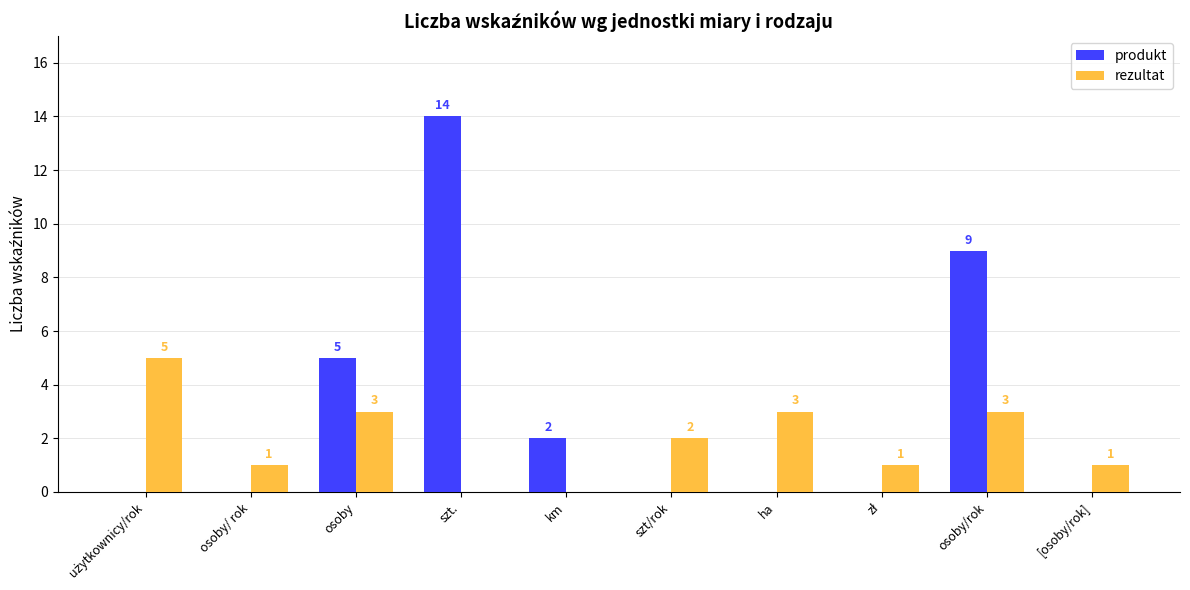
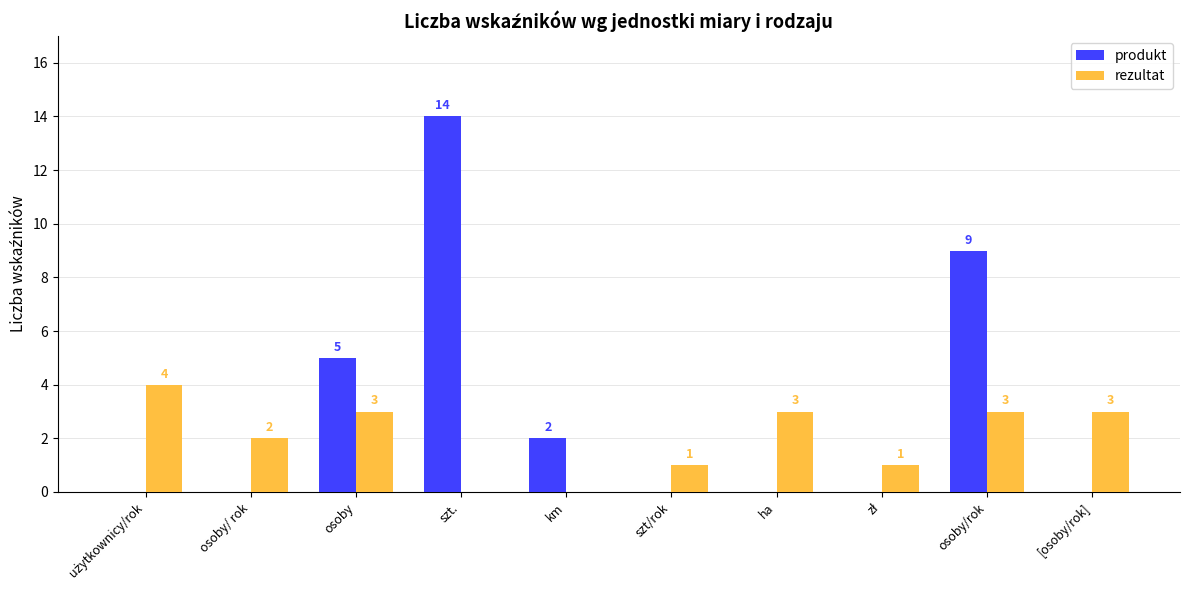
  {
    "produkt": {
      "osoby": 5,
      "szt.": 14,
      "km": 2,
      "osoby/rok": 9
    },
    "rezultat": {
-     "użytkownicy/rok": 5,
-     "osoby/ rok": 1,
+     "użytkownicy/rok": 4,
+     "osoby/ rok": 2,
      "osoby": 3,
-     "szt/rok": 2,
+     "szt/rok": 1,
      "ha": 3,
      "zł": 1,
      "osoby/rok": 3,
-     "[osoby/rok]": 1
+     "[osoby/rok]": 3
    }
  }
